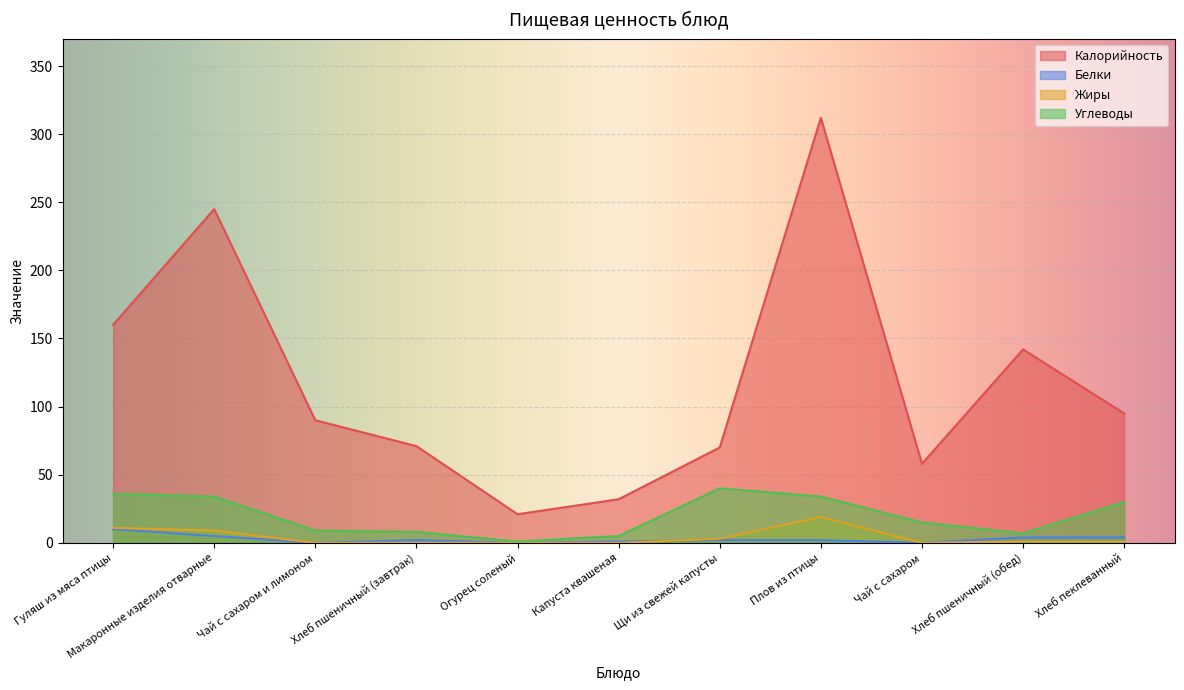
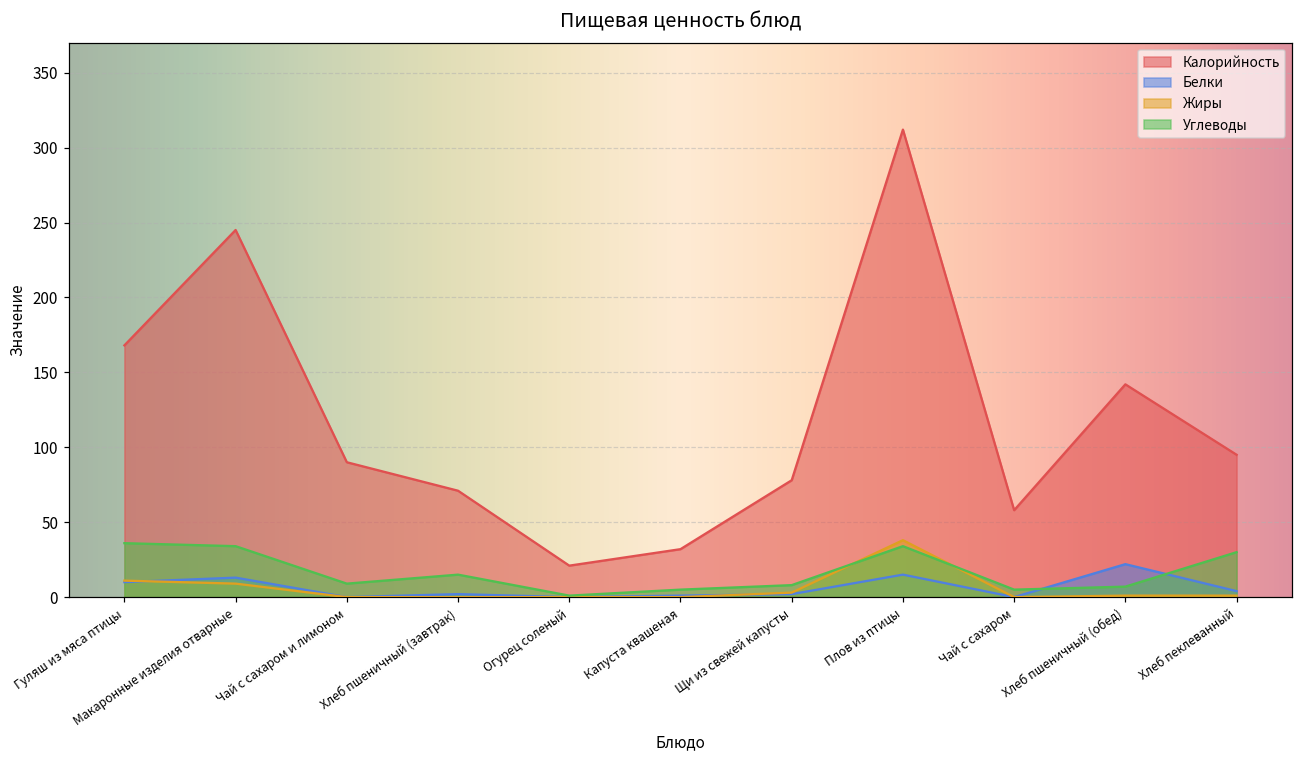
  {
    "Калорийность": {
-     "Гуляш из мяса птицы": 160,
+     "Гуляш из мяса птицы": 168,
      "Макаронные изделия отварные": 245,
      "Чай с сахаром и лимоном": 90,
      "Хлеб пшеничный (завтрак)": 71,
      "Огурец соленый": 21,
      "Капуста квашеная": 32,
-     "Щи из свежей капусты": 70,
+     "Щи из свежей капусты": 78,
      "Плов из птицы": 312,
      "Чай с сахаром": 58,
      "Хлеб пшеничный (обед)": 142,
      "Хлеб пеклеванный": 95
    },
    "Белки": {
-     "Макаронные изделия отварные": 5,
+     "Макаронные изделия отварные": 13,
      "Хлеб пшеничный (завтрак)": 2,
-     "Плов из птицы": 2,
-     "Хлеб пшеничный (обед)": 4,
+     "Плов из птицы": 15,
+     "Хлеб пшеничный (обед)": 22,
      "Хлеб пеклеванный": 4
    },
    "Жиры": {
      "Макаронные изделия отварные": 9,
      "Хлеб пшеничный (завтрак)": 0,
-     "Плов из птицы": 19,
+     "Плов из птицы": 38,
      "Хлеб пшеничный (обед)": 1,
      "Хлеб пеклеванный": 1
    },
    "Углеводы": {
      "Гуляш из мяса птицы": 36,
      "Макаронные изделия отварные": 34,
      "Чай с сахаром и лимоном": 9,
-     "Хлеб пшеничный (завтрак)": 8,
+     "Хлеб пшеничный (завтрак)": 15,
      "Капуста квашеная": 5,
-     "Щи из свежей капусты": 40,
+     "Щи из свежей капусты": 8,
      "Плов из птицы": 34,
-     "Чай с сахаром": 15,
+     "Чай с сахаром": 5,
      "Хлеб пшеничный (обед)": 7,
      "Хлеб пеклеванный": 30
    }
  }
